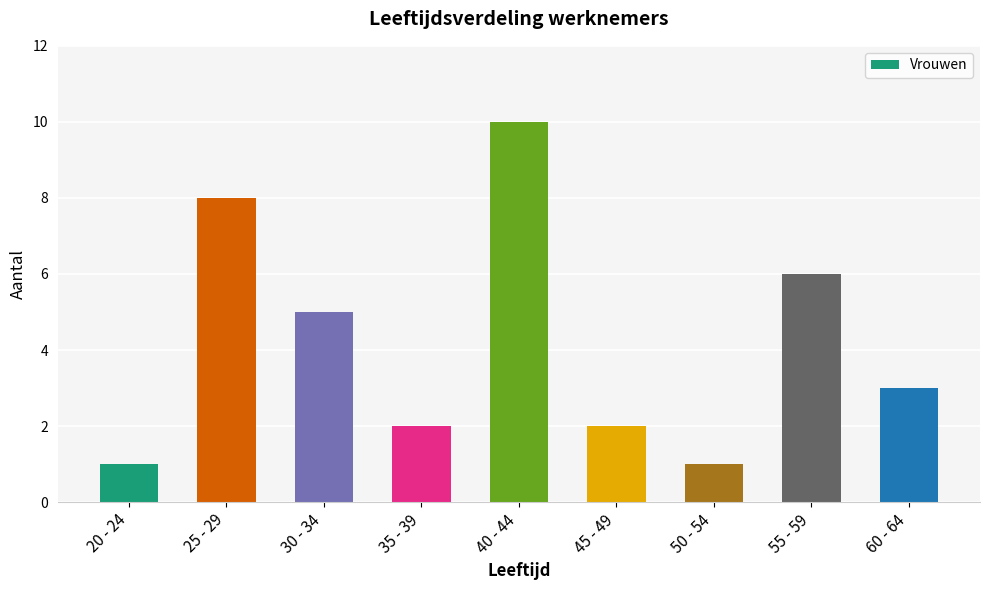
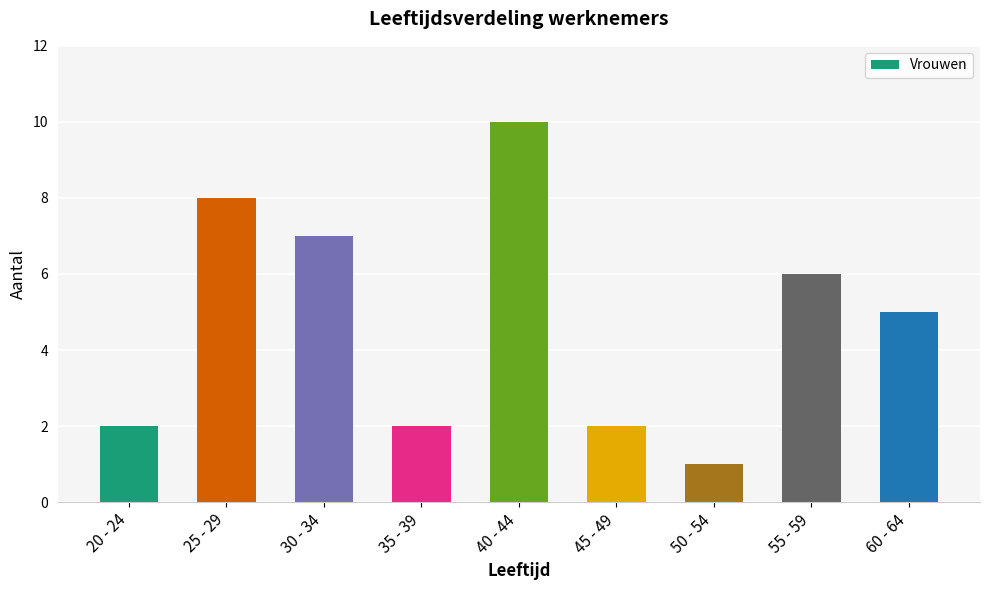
  {
-   "20 - 24": 1,
+   "20 - 24": 2,
    "25 - 29": 8,
-   "30 - 34": 5,
+   "30 - 34": 7,
    "35 - 39": 2,
    "40 - 44": 10,
    "45 - 49": 2,
    "50 - 54": 1,
    "55 - 59": 6,
-   "60 - 64": 3
+   "60 - 64": 5
  }
